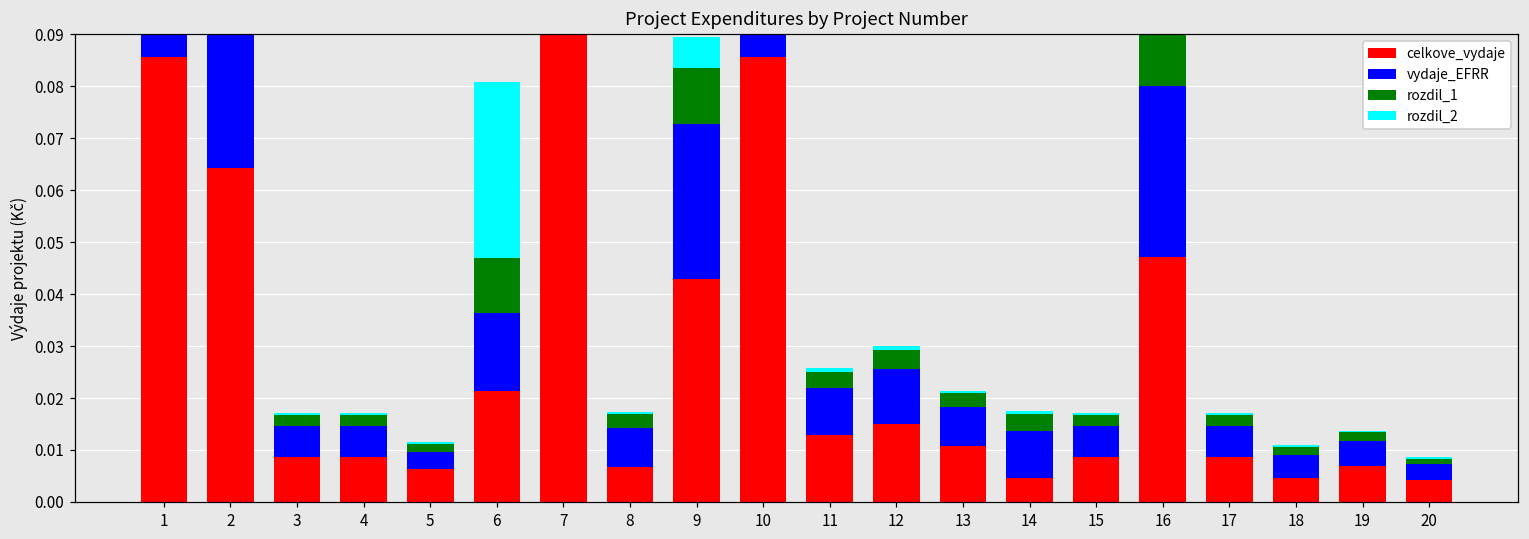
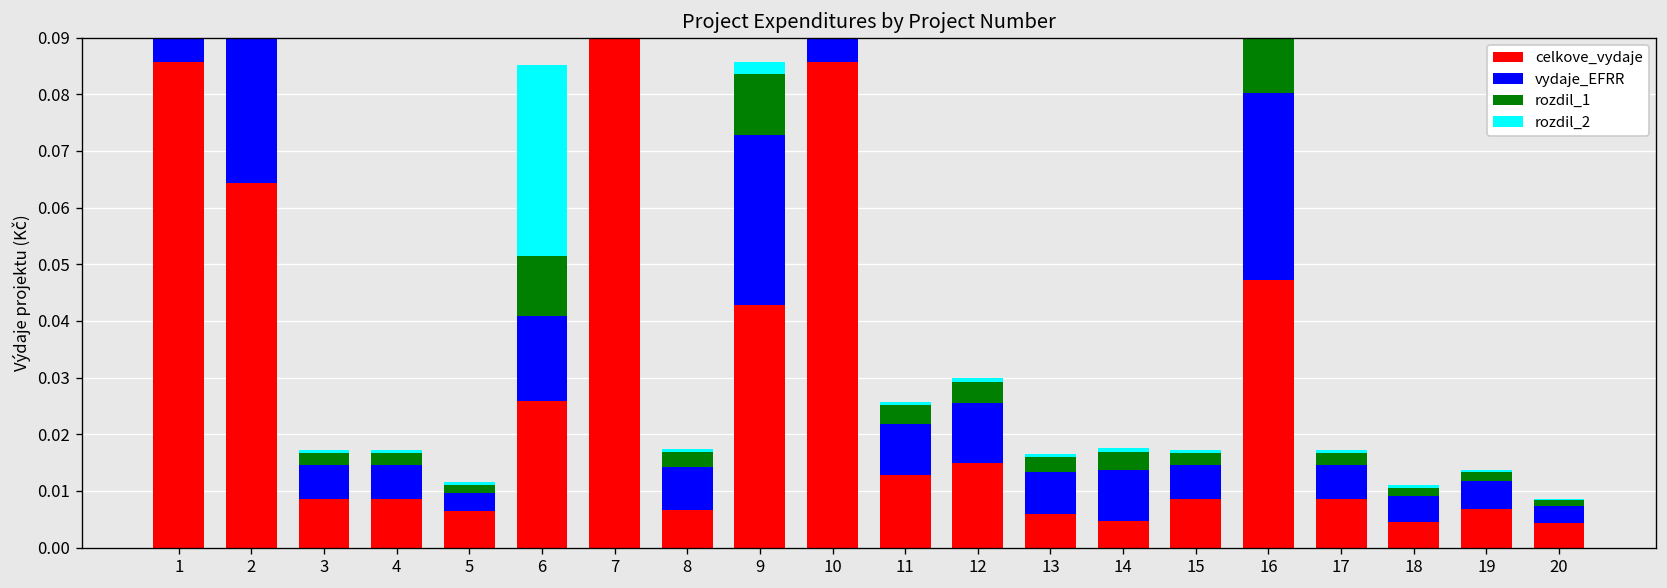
  {
    "celkove_vydaje": {
      "1": 0.086,
      "2": 0.064,
      "3": 0.009,
      "4": 0.009,
      "5": 0.006,
-     "6": 0.021,
+     "6": 0.026,
      "7": 0.090,
      "8": 0.007,
      "9": 0.043,
      "10": 0.086,
      "11": 0.013,
      "12": 0.015,
-     "13": 0.011,
+     "13": 0.006,
      "14": 0.005,
      "15": 0.009,
      "16": 0.047,
      "17": 0.009,
      "18": 0.005,
      "19": 0.007,
      "20": 0.004
    },
    "vydaje_EFRR": {
      "3": 0.006,
      "4": 0.006,
      "5": 0.003,
      "6": 0.015,
      "8": 0.007,
      "9": 0.030,
      "11": 0.009,
      "12": 0.010,
      "13": 0.007,
      "14": 0.009,
      "15": 0.006,
      "16": 0.033,
      "17": 0.006,
      "18": 0.005,
      "19": 0.005,
      "20": 0.003
    },
    "rozdil_1": {
      "3": 0.002,
      "4": 0.002,
      "5": 0.002,
      "6": 0.011,
      "8": 0.003,
      "9": 0.011,
      "11": 0.003,
      "12": 0.004,
      "13": 0.003,
      "14": 0.003,
      "15": 0.002,
      "17": 0.002,
      "18": 0.002,
      "19": 0.002,
      "20": 0.001
    },
    "rozdil_2": {
      "6": 0.034,
      "8": 0.001,
-     "9": 0.006,
+     "9": 0.002,
      "11": 0.001,
      "12": 0.001,
      "13": 0.001,
      "14": 0.001
    }
  }
